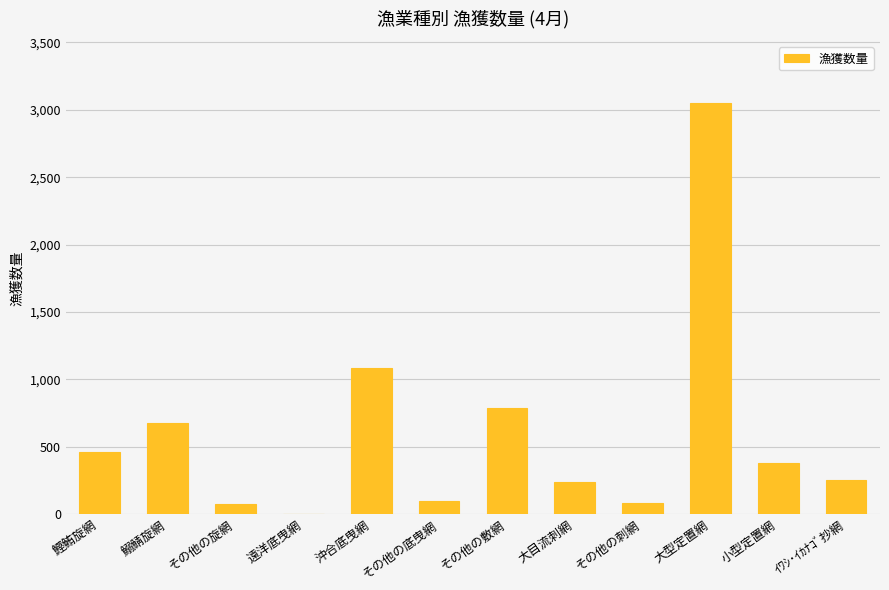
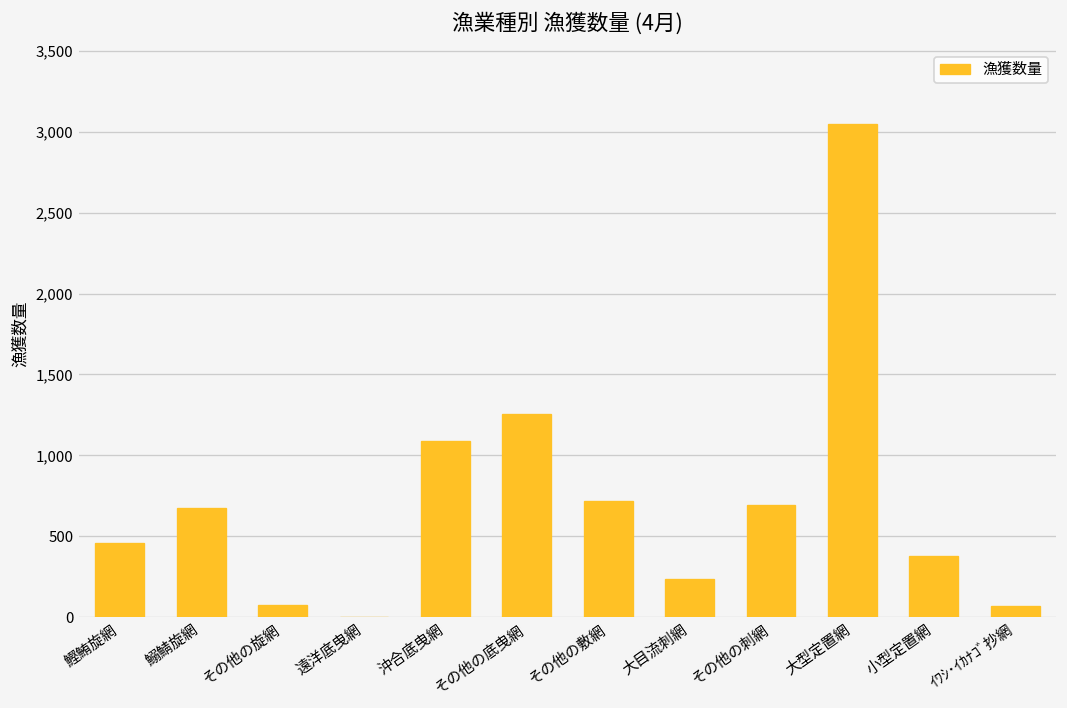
  {
    "鰹鮪旋網": "460",
    "鰯鯖旋網": "680",
    "その他の旋網": "80",
    "遠洋底曳網": "0",
    "沖合底曳網": "1,090",
-   "その他の底曳網": "100",
-   "その他の敷網": "790",
+   "その他の底曳網": "1,260",
+   "その他の敷網": "720",
    "大目流刺網": "240",
-   "その他の刺網": "90",
+   "その他の刺網": "700",
    "大型定置網": "3,050",
    "小型定置網": "380",
-   "ｲﾜｼ･ｲｶﾅｺﾞ抄網": "250"
+   "ｲﾜｼ･ｲｶﾅｺﾞ抄網": "70"
  }
